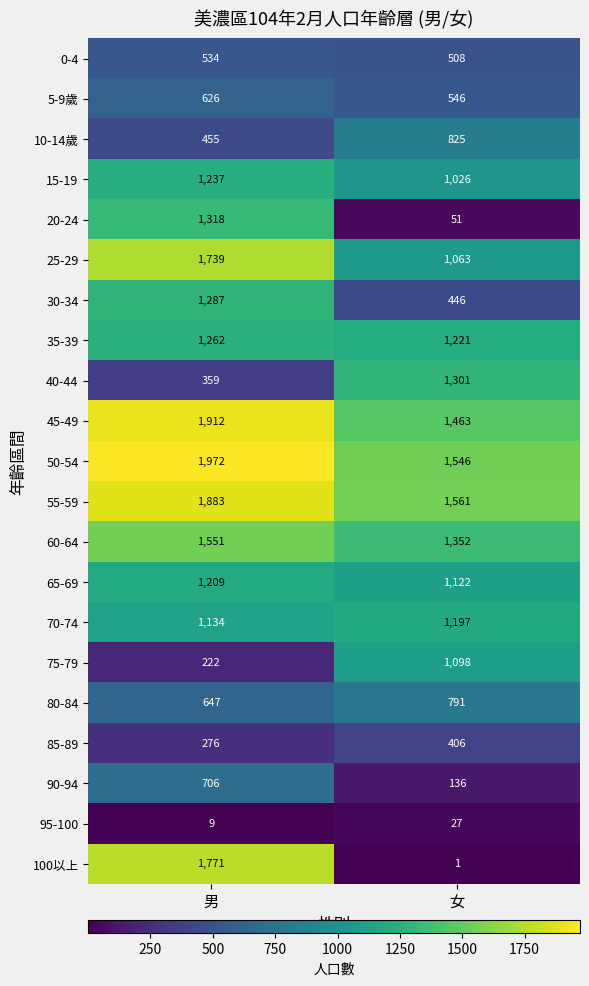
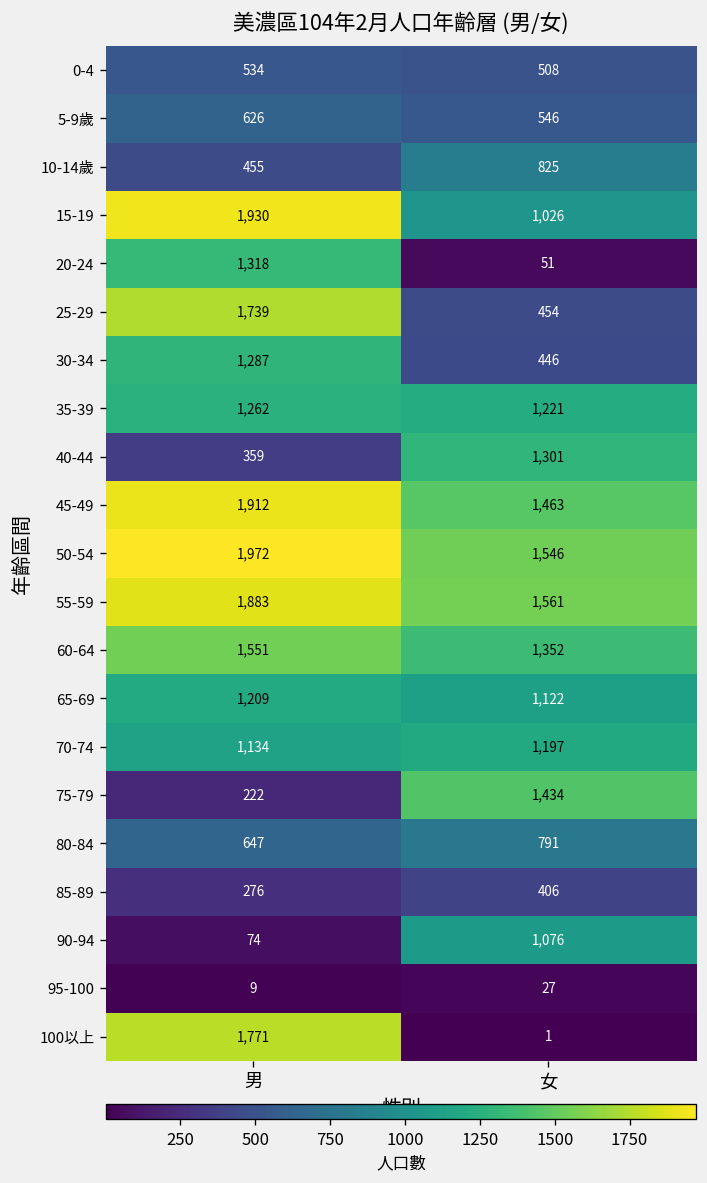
  {
    "0-4": {
      "男": "534",
      "女": "508"
    },
    "5-9歲": {
      "男": "626",
      "女": "546"
    },
    "10-14歲": {
      "男": "455",
      "女": "825"
    },
    "15-19": {
-     "男": "1,237",
+     "男": "1,930",
      "女": "1,026"
    },
    "20-24": {
      "男": "1,318",
      "女": "51"
    },
    "25-29": {
      "男": "1,739",
-     "女": "1,063"
+     "女": "454"
    },
    "30-34": {
      "男": "1,287",
      "女": "446"
    },
    "35-39": {
      "男": "1,262",
      "女": "1,221"
    },
    "40-44": {
      "男": "359",
      "女": "1,301"
    },
    "45-49": {
      "男": "1,912",
      "女": "1,463"
    },
    "50-54": {
      "男": "1,972",
      "女": "1,546"
    },
    "55-59": {
      "男": "1,883",
      "女": "1,561"
    },
    "60-64": {
      "男": "1,551",
      "女": "1,352"
    },
    "65-69": {
      "男": "1,209",
      "女": "1,122"
    },
    "70-74": {
      "男": "1,134",
      "女": "1,197"
    },
    "75-79": {
      "男": "222",
-     "女": "1,098"
+     "女": "1,434"
    },
    "80-84": {
      "男": "647",
      "女": "791"
    },
    "85-89": {
      "男": "276",
      "女": "406"
    },
    "90-94": {
-     "男": "706",
-     "女": "136"
+     "男": "74",
+     "女": "1,076"
    },
    "95-100": {
      "男": "9",
      "女": "27"
    },
    "100以上": {
      "男": "1,771",
      "女": "1"
    }
  }
